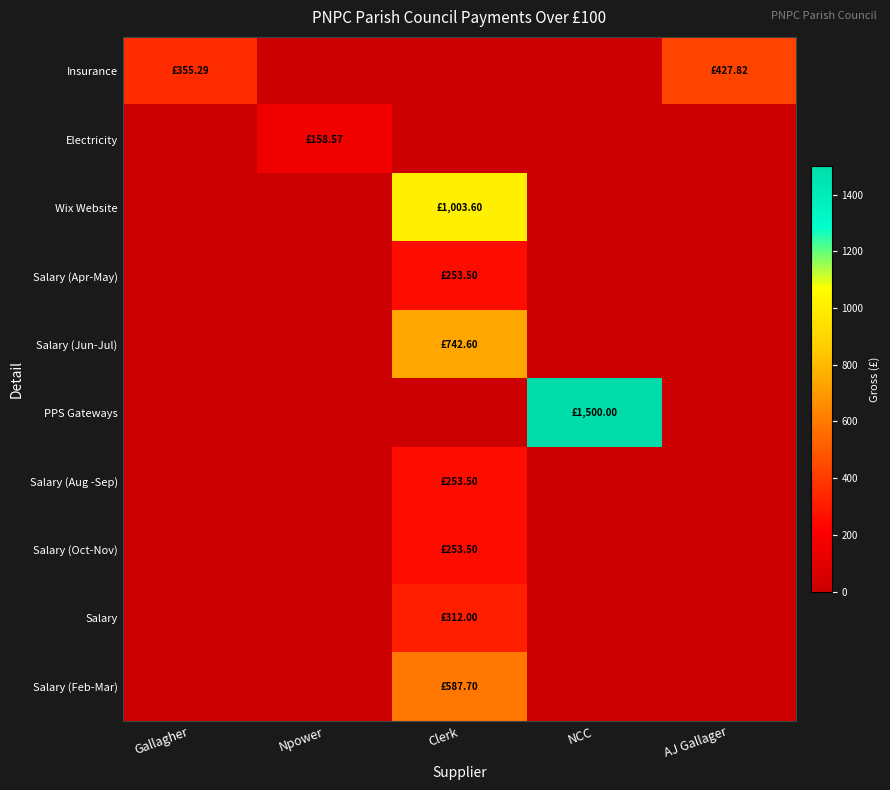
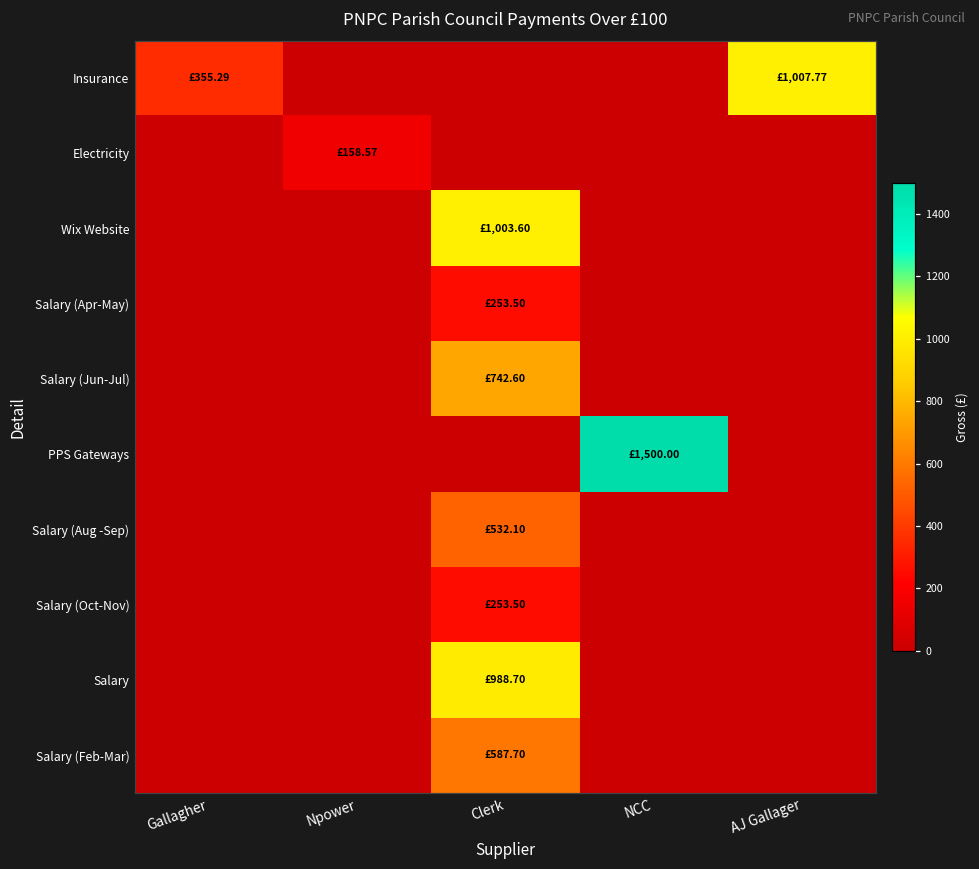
  {
    "Insurance": {
      "Gallagher": "£355.29",
-     "AJ Gallager": "£427.82"
+     "AJ Gallager": "£1,007.77"
    },
    "Electricity": {
      "Npower": "£158.57"
    },
    "Wix Website": {
      "Clerk": "£1,003.60"
    },
    "Salary (Apr-May)": {
      "Clerk": "£253.50"
    },
    "Salary (Jun-Jul)": {
      "Clerk": "£742.60"
    },
    "PPS Gateways": {
      "NCC": "£1,500.00"
    },
    "Salary (Aug -Sep)": {
-     "Clerk": "£253.50"
+     "Clerk": "£532.10"
    },
    "Salary (Oct-Nov)": {
      "Clerk": "£253.50"
    },
    "Salary": {
-     "Clerk": "£312.00"
+     "Clerk": "£988.70"
    },
    "Salary (Feb-Mar)": {
      "Clerk": "£587.70"
    }
  }
